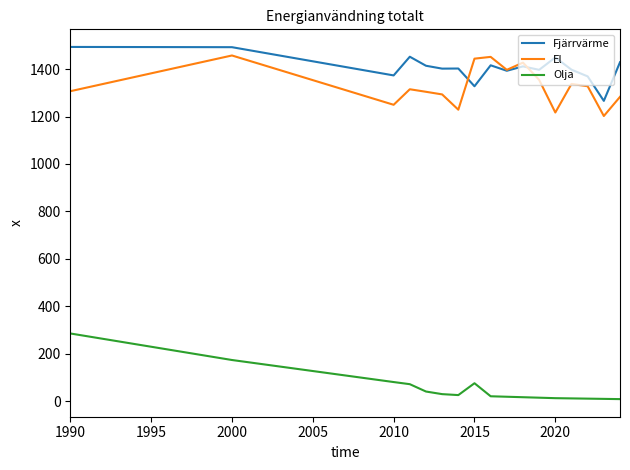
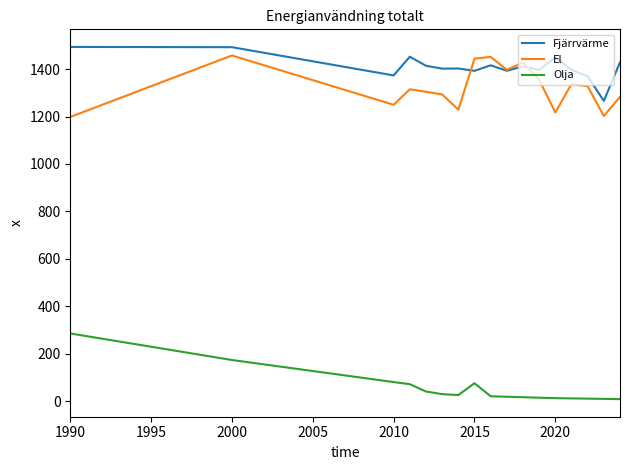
  {
    "Fjärrvärme": {
      "1990": 1490,
      "2000": 1490,
      "2010": 1370,
-     "2015": 1330
+     "2015": 1390
    },
    "El": {
-     "1990": 1310,
+     "1990": 1200,
      "2000": 1460,
      "2010": 1250,
      "2015": 1440,
      "2020": 1220
    },
    "Olja": {
      "1990": 290,
      "2000": 170,
      "2010": 80,
      "2015": 80,
      "2020": 10
    }
  }
